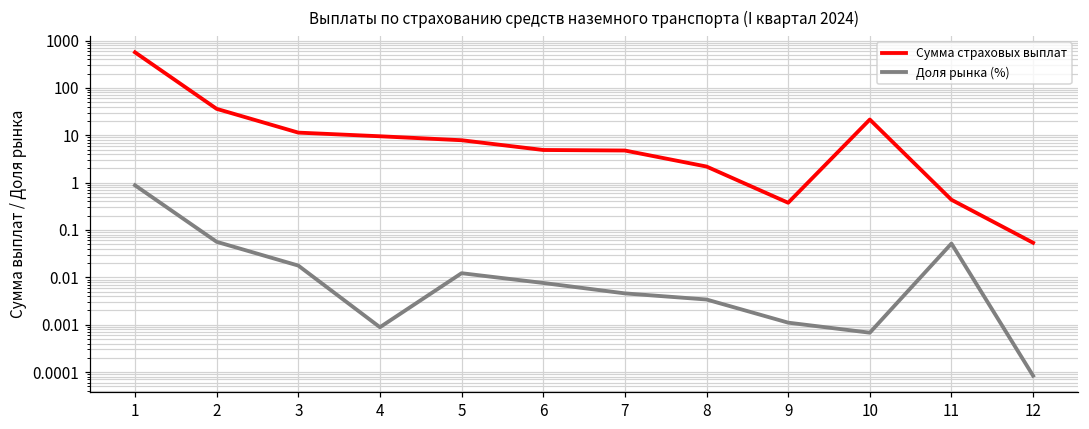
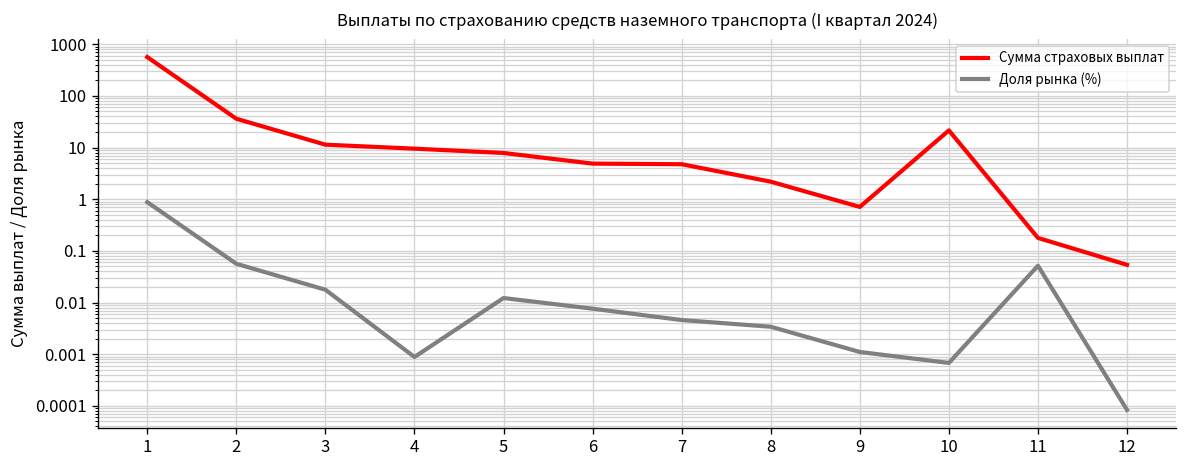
  {
    "Сумма страховых выплат": {
      "1": 600,
      "2": 40,
      "3": 11,
      "4": 10,
      "5": 8,
      "6": 5,
      "7": 5,
      "8": 2,
-     "9": 0.4,
+     "9": 0.7,
      "10": 20,
-     "11": 0.4,
+     "11": 0.18,
      "12": 0.05
    },
    "Доля рынка (%)": {
      "1": 0.9,
      "2": 0.06,
      "3": 0.02,
      "4": 0.0009,
      "5": 0.012,
      "6": 0.008,
      "7": 0.005,
      "8": 0.003,
      "9": 0.0011,
      "10": 0.0007,
      "11": 0.05,
      "12": 0.00008
    }
  }
